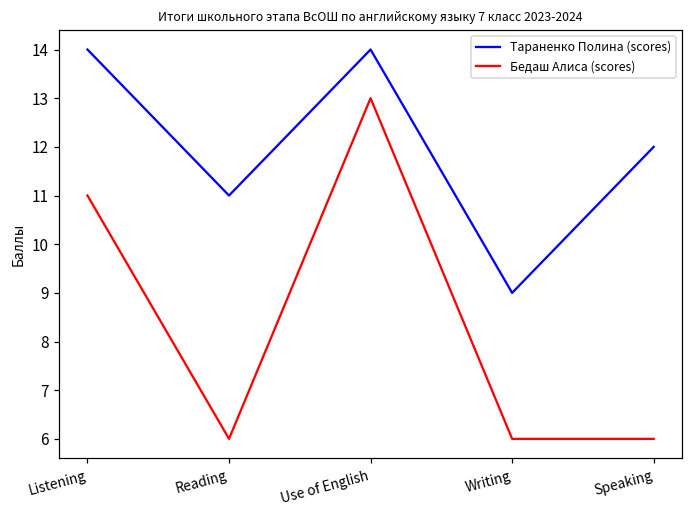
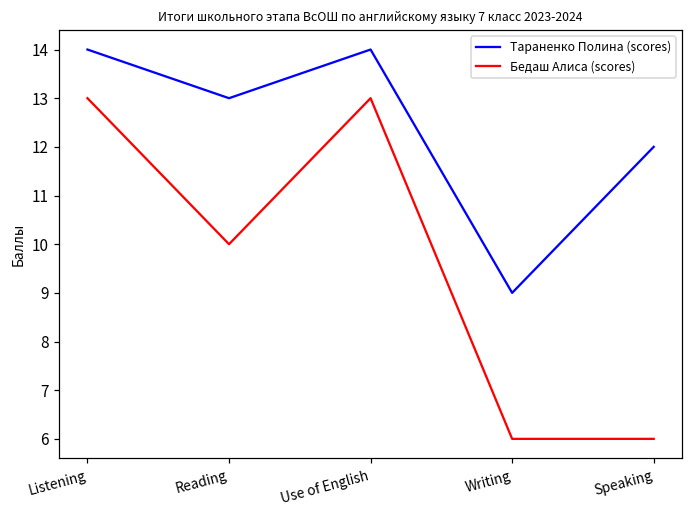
  {
    "Тараненко Полина (scores)": {
      "Listening": 14,
-     "Reading": 11,
+     "Reading": 13,
      "Use of English": 14,
      "Writing": 9,
      "Speaking": 12
    },
    "Бедаш Алиса (scores)": {
-     "Listening": 11,
-     "Reading": 6,
+     "Listening": 13,
+     "Reading": 10,
      "Use of English": 13,
      "Writing": 6,
      "Speaking": 6
    }
  }
